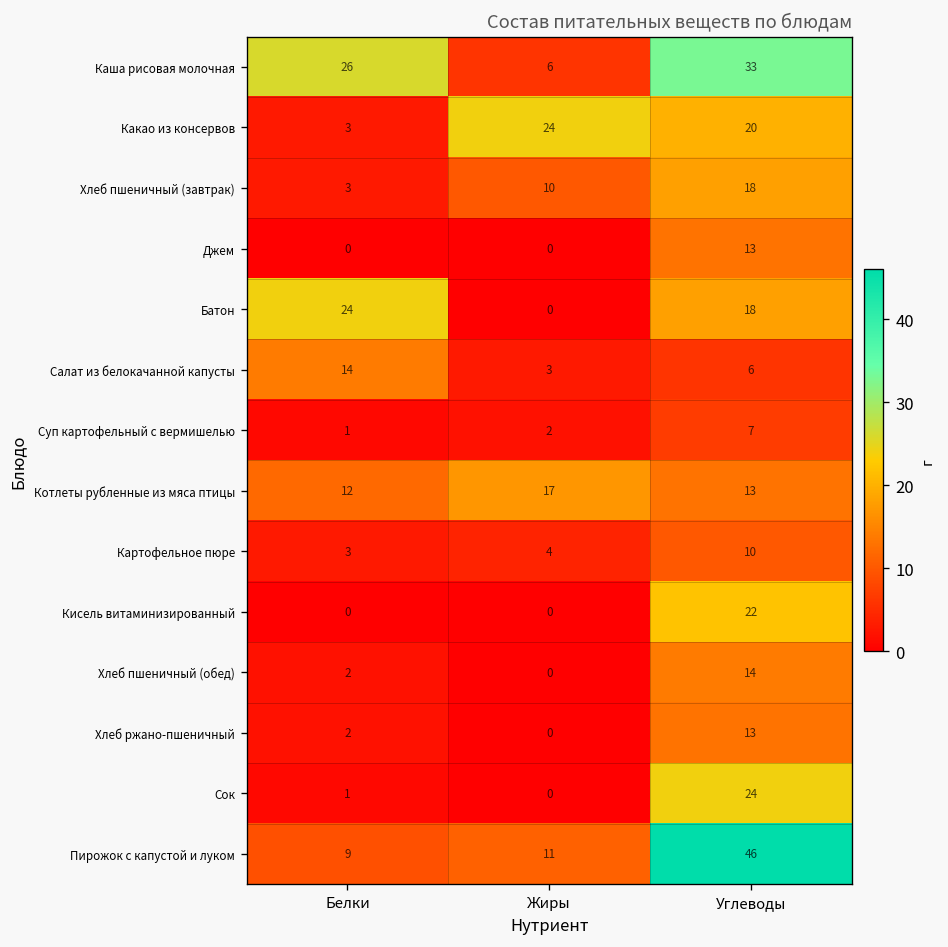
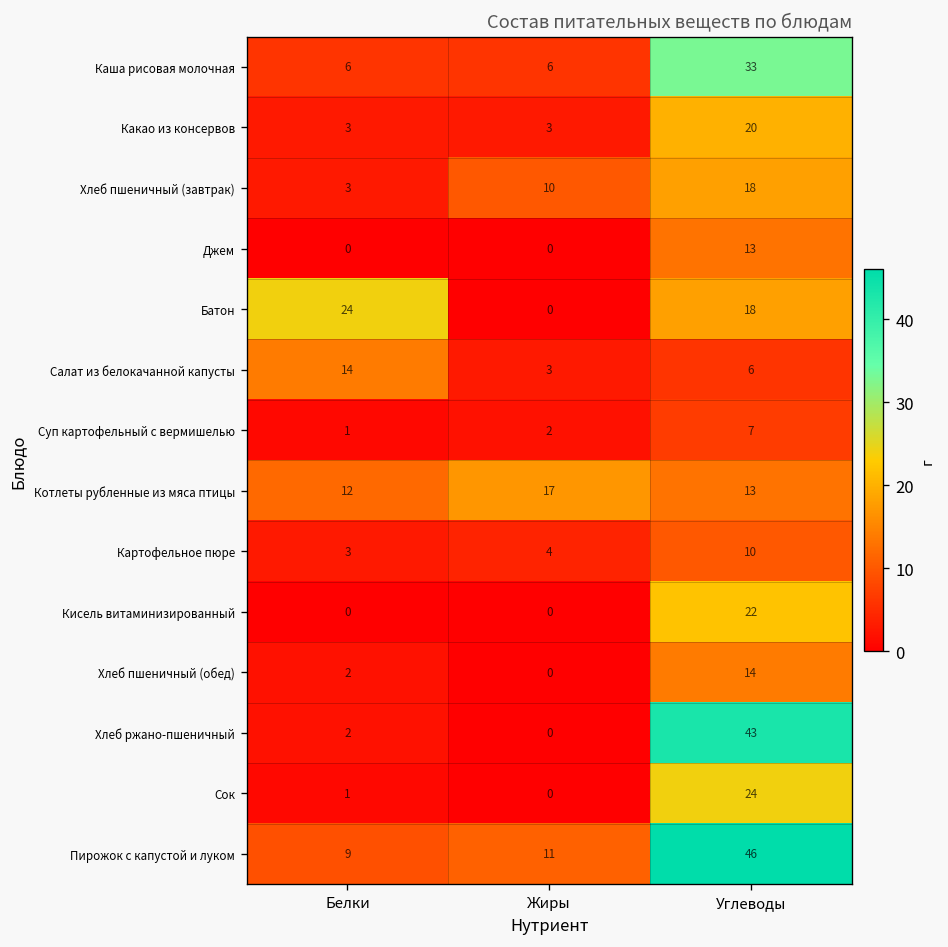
  {
    "Каша рисовая молочная": {
-     "Белки": 26,
+     "Белки": 6,
      "Жиры": 6,
      "Углеводы": 33
    },
    "Какао из консервов": {
      "Белки": 3,
-     "Жиры": 24,
+     "Жиры": 3,
      "Углеводы": 20
    },
    "Хлеб пшеничный (завтрак)": {
      "Белки": 3,
      "Жиры": 10,
      "Углеводы": 18
    },
    "Джем": {
      "Белки": 0,
      "Жиры": 0,
      "Углеводы": 13
    },
    "Батон": {
      "Белки": 24,
      "Жиры": 0,
      "Углеводы": 18
    },
    "Салат из белокачанной капусты": {
      "Белки": 14,
      "Жиры": 3,
      "Углеводы": 6
    },
    "Суп картофельный с вермишелью": {
      "Белки": 1,
      "Жиры": 2,
      "Углеводы": 7
    },
    "Котлеты рубленные из мяса птицы": {
      "Белки": 12,
      "Жиры": 17,
      "Углеводы": 13
    },
    "Картофельное пюре": {
      "Белки": 3,
      "Жиры": 4,
      "Углеводы": 10
    },
    "Кисель витаминизированный": {
      "Белки": 0,
      "Жиры": 0,
      "Углеводы": 22
    },
    "Хлеб пшеничный (обед)": {
      "Белки": 2,
      "Жиры": 0,
      "Углеводы": 14
    },
    "Хлеб ржано-пшеничный": {
      "Белки": 2,
      "Жиры": 0,
-     "Углеводы": 13
+     "Углеводы": 43
    },
    "Сок": {
      "Белки": 1,
      "Жиры": 0,
      "Углеводы": 24
    },
    "Пирожок с капустой и луком": {
      "Белки": 9,
      "Жиры": 11,
      "Углеводы": 46
    }
  }
